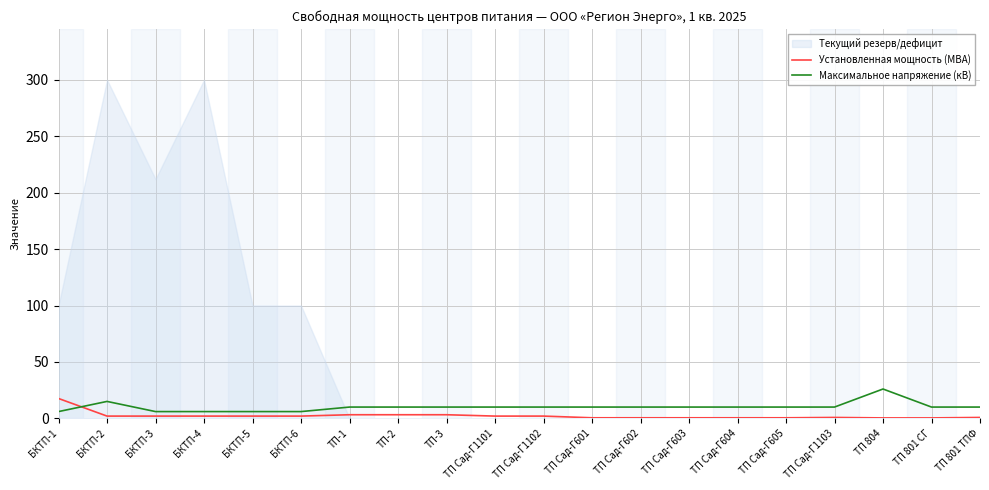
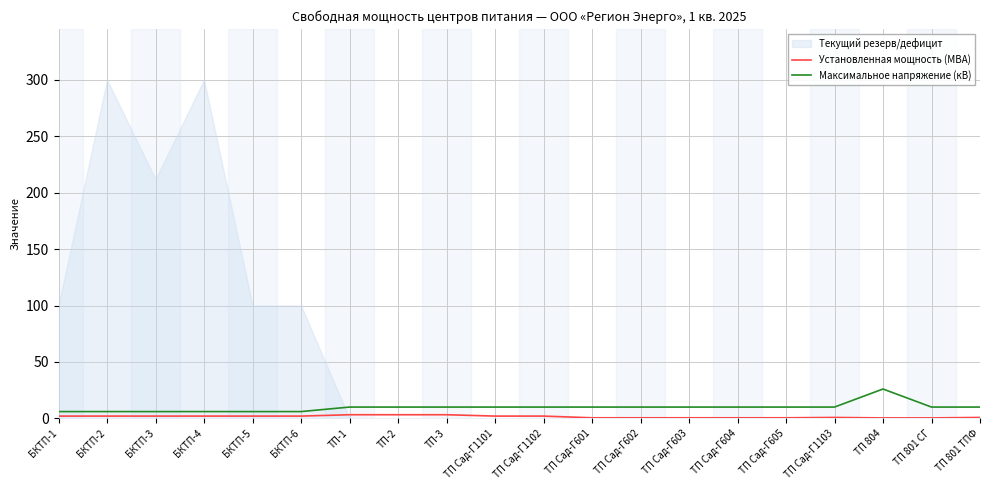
  {
    "Установленная мощность (МВА)": {
-     "БКТП-1": 18,
+     "БКТП-1": 2,
      "БКТП-2": 2,
      "БКТП-3": 2,
      "БКТП-4": 2,
      "БКТП-5": 2,
      "БКТП-6": 2,
      "ТП-1": 3,
      "ТП-2": 3,
      "ТП-3": 3
    },
    "Текущий резерв/дефицит": {
      "БКТП-1": 100,
      "БКТП-2": 300,
      "БКТП-3": 212,
      "БКТП-4": 300,
      "БКТП-5": 100,
      "БКТП-6": 100,
      "ТП-1": 0,
      "ТП-2": 0,
      "ТП-3": 0
    },
    "Максимальное напряжение (кВ)": {
      "БКТП-1": 6,
-     "БКТП-2": 15,
+     "БКТП-2": 6,
      "БКТП-3": 6,
      "БКТП-4": 6,
      "БКТП-5": 6,
      "БКТП-6": 6,
      "ТП-1": 10,
      "ТП-2": 10,
      "ТП-3": 10,
      "ТП Сад-Г1101": 10,
      "ТП Сад-Г1102": 10,
      "ТП Сад-Г601": 10,
      "ТП Сад-Г602": 10,
      "ТП Сад-Г603": 10,
      "ТП Сад-Г604": 10,
      "ТП Сад-Г605": 10,
      "ТП Сад-Г1103": 10,
      "ТП 804": 26,
      "ТП 801 СГ": 10,
      "ТП 801 ТПФ": 10
    }
  }
